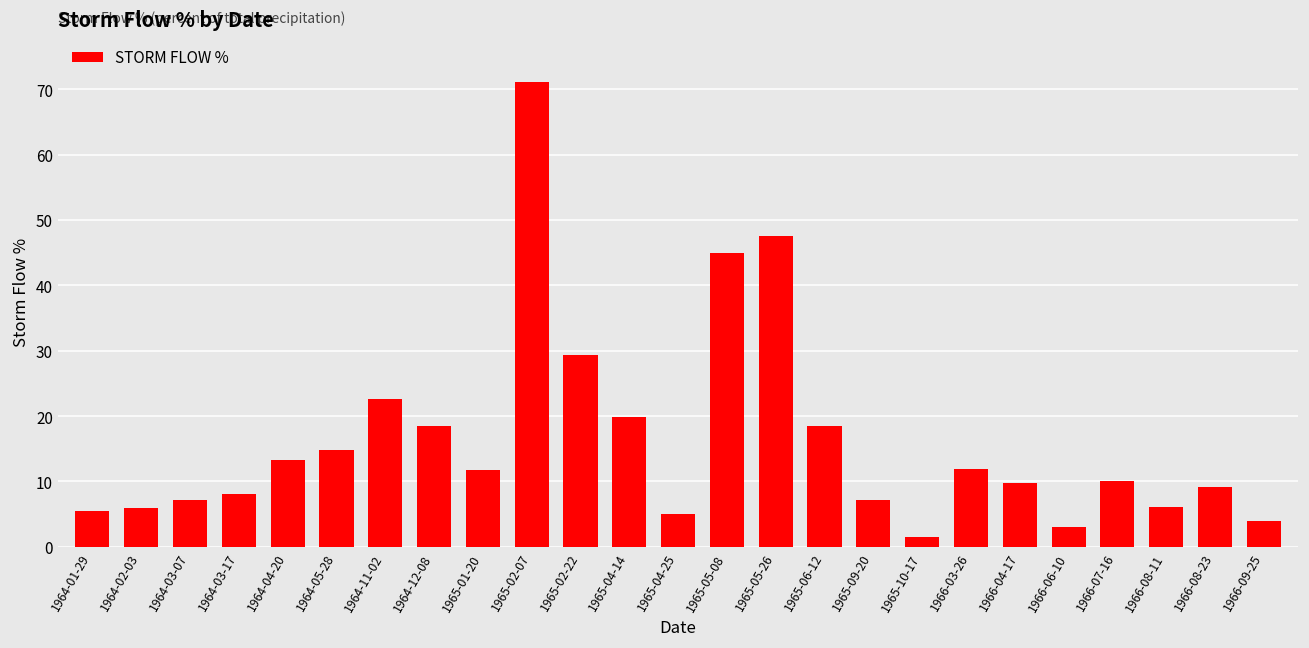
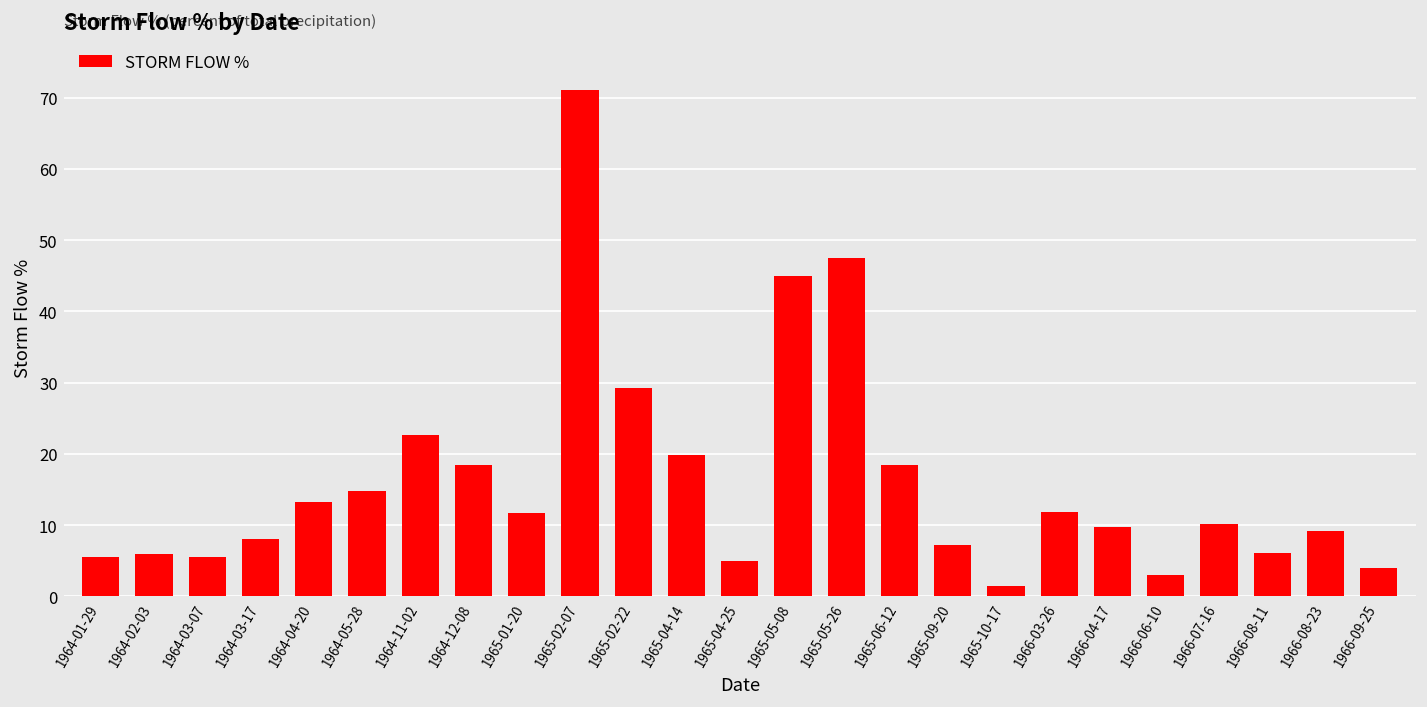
  {
    "1964-01-29": 6,
    "1964-02-03": 6,
-   "1964-03-07": 7,
+   "1964-03-07": 6,
    "1964-03-17": 8,
    "1964-04-20": 13,
    "1964-05-28": 15,
    "1964-11-02": 23,
    "1964-12-08": 18,
    "1965-01-20": 12,
    "1965-02-07": 71,
    "1965-02-22": 29,
    "1965-04-14": 20,
    "1965-04-25": 5,
    "1965-05-08": 45,
    "1965-05-26": 48,
    "1965-06-12": 19,
    "1965-09-20": 7,
    "1965-10-17": 2,
    "1966-03-26": 12,
    "1966-04-17": 10,
    "1966-06-10": 3,
    "1966-07-16": 10,
    "1966-08-11": 6,
    "1966-08-23": 9,
    "1966-09-25": 4
  }
